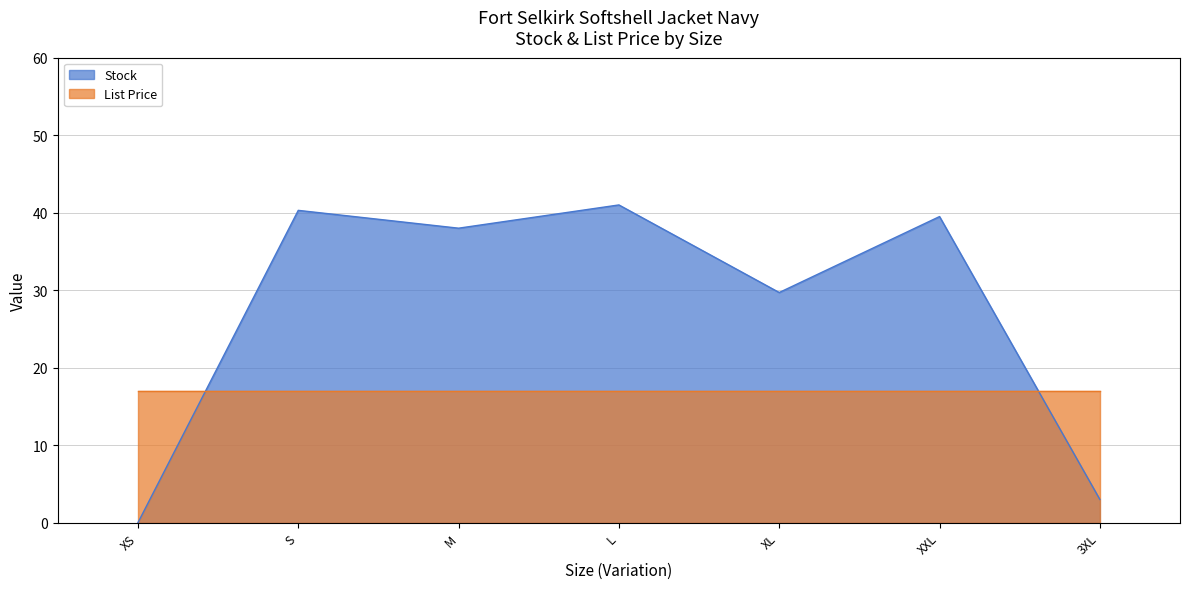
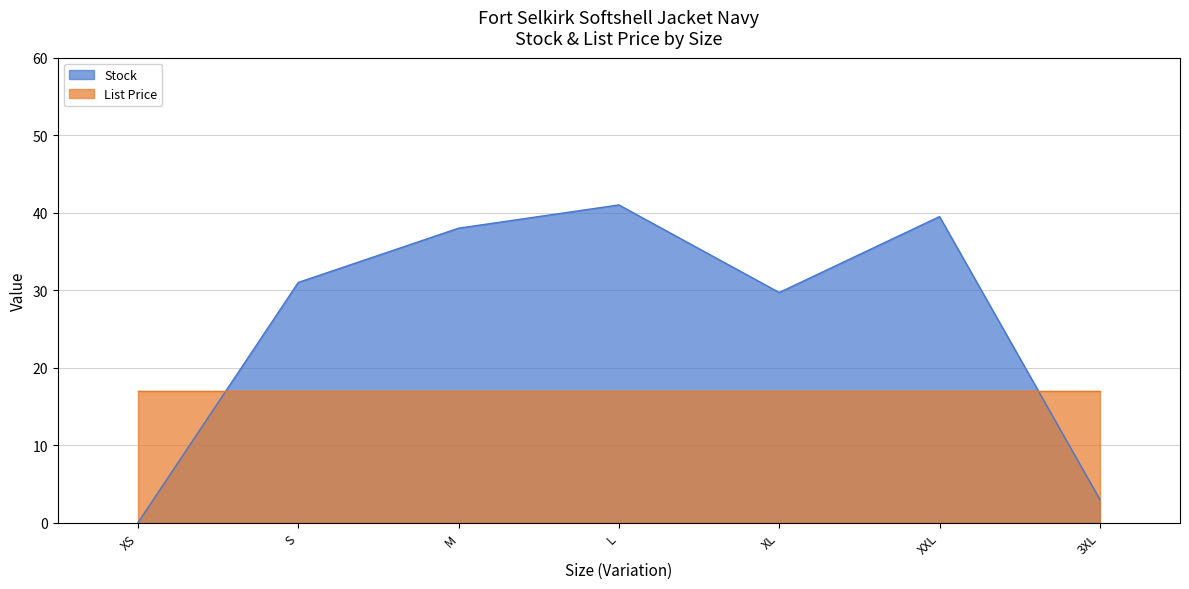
  {
    "Stock": {
      "XS": 0,
-     "S": 40,
+     "S": 31,
      "M": 38,
      "L": 41,
      "XL": 30,
      "XXL": 40,
      "3XL": 3
    },
    "List Price": {
      "XS": 17,
      "S": 17,
      "M": 17,
      "L": 17,
      "XL": 17,
      "XXL": 17,
      "3XL": 17
    }
  }
